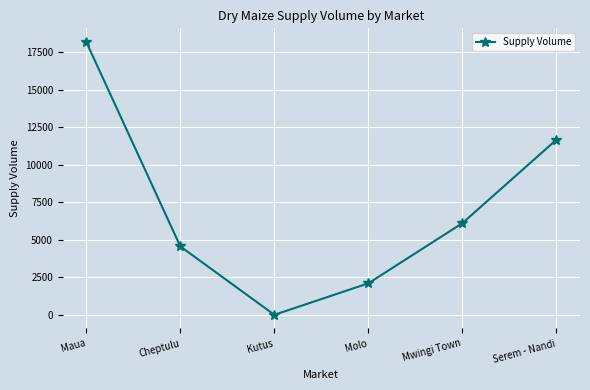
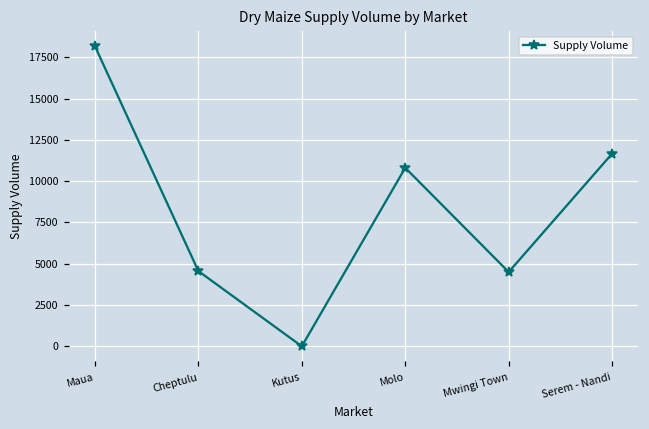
  {
    "Maua": 18200,
    "Cheptulu": 4600,
    "Kutus": 0,
-   "Molo": 2100,
-   "Mwingi Town": 6100,
+   "Molo": 10800,
+   "Mwingi Town": 4500,
    "Serem - Nandi": 11700
  }
